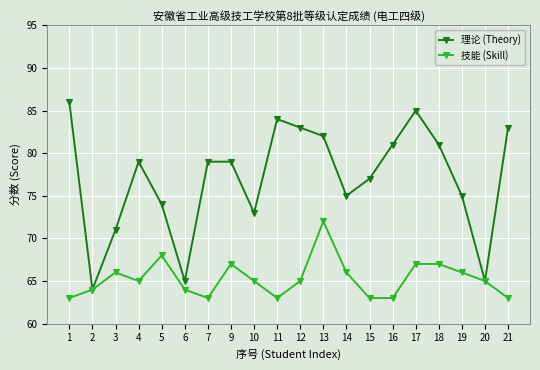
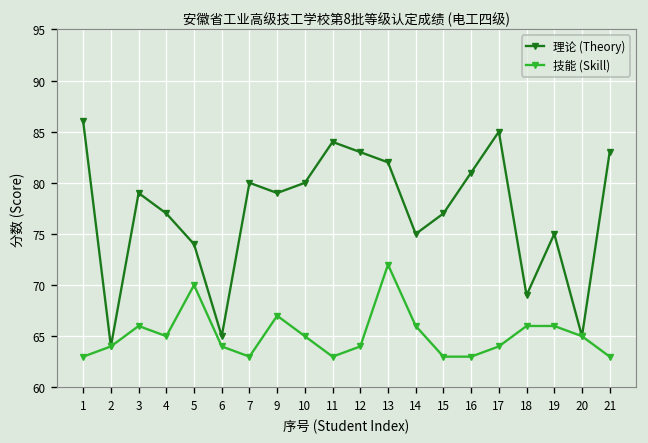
  {
    "理论 (Theory)": {
      "1": 86,
-     "3": 71,
-     "4": 79,
+     "3": 79,
+     "4": 77,
      "5": 74,
      "6": 65,
-     "7": 79,
+     "7": 80,
      "9": 79,
-     "10": 73,
+     "10": 80,
      "11": 84,
      "12": 83,
      "13": 82,
      "14": 75,
      "15": 77,
      "16": 81,
      "17": 85,
-     "18": 81,
+     "18": 69,
      "19": 75,
      "21": 83
    },
    "技能 (Skill)": {
      "1": 63,
      "3": 66,
      "4": 65,
-     "5": 68,
+     "5": 70,
      "6": 64,
      "7": 63,
      "9": 67,
      "10": 65,
      "11": 63,
-     "12": 65,
+     "12": 64,
      "13": 72,
      "14": 66,
      "15": 63,
      "16": 63,
-     "17": 67,
-     "18": 67,
+     "17": 64,
+     "18": 66,
      "19": 66,
      "21": 63
    }
  }
